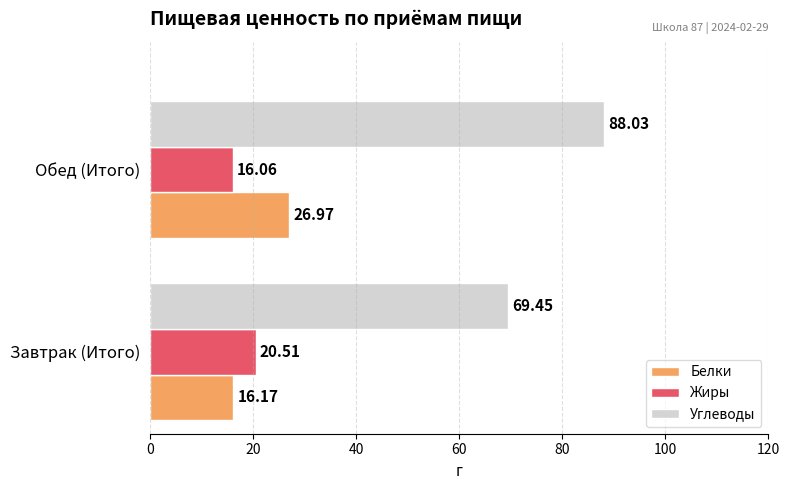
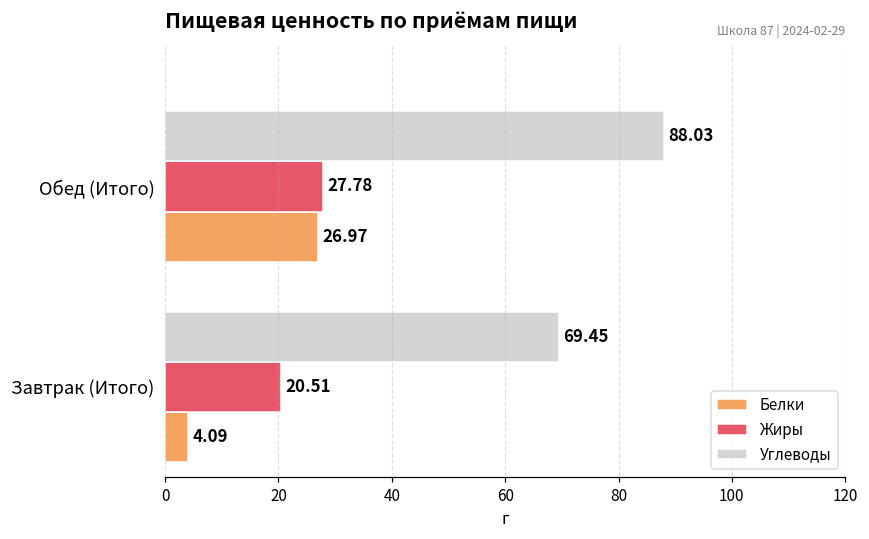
  {
    "Белки": {
      "Обед (Итого)": 26.97,
-     "Завтрак (Итого)": 16.17
+     "Завтрак (Итого)": 4.09
    },
    "Жиры": {
-     "Обед (Итого)": 16.06,
+     "Обед (Итого)": 27.78,
      "Завтрак (Итого)": 20.51
    },
    "Углеводы": {
      "Обед (Итого)": 88.03,
      "Завтрак (Итого)": 69.45
    }
  }
